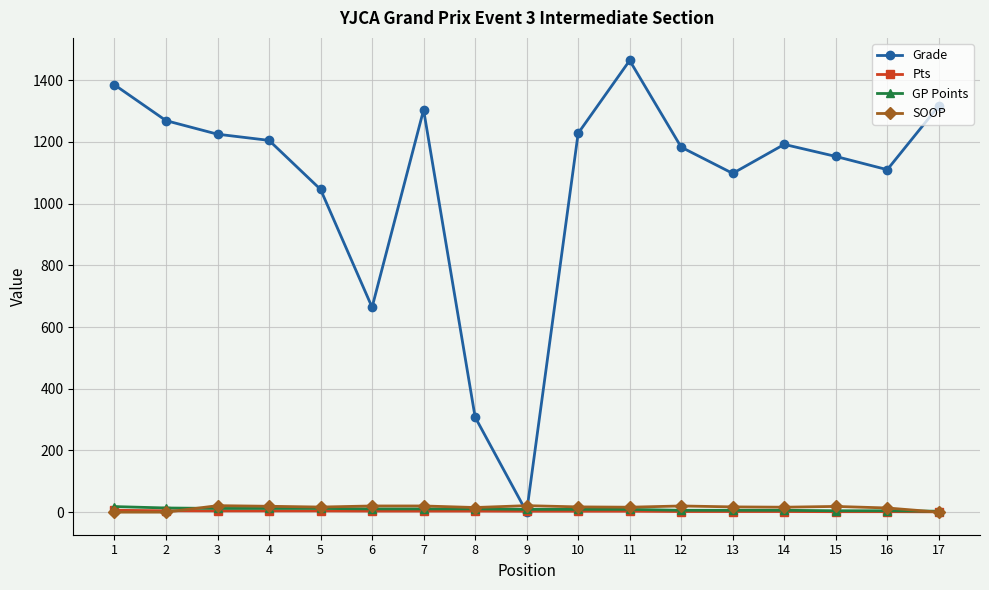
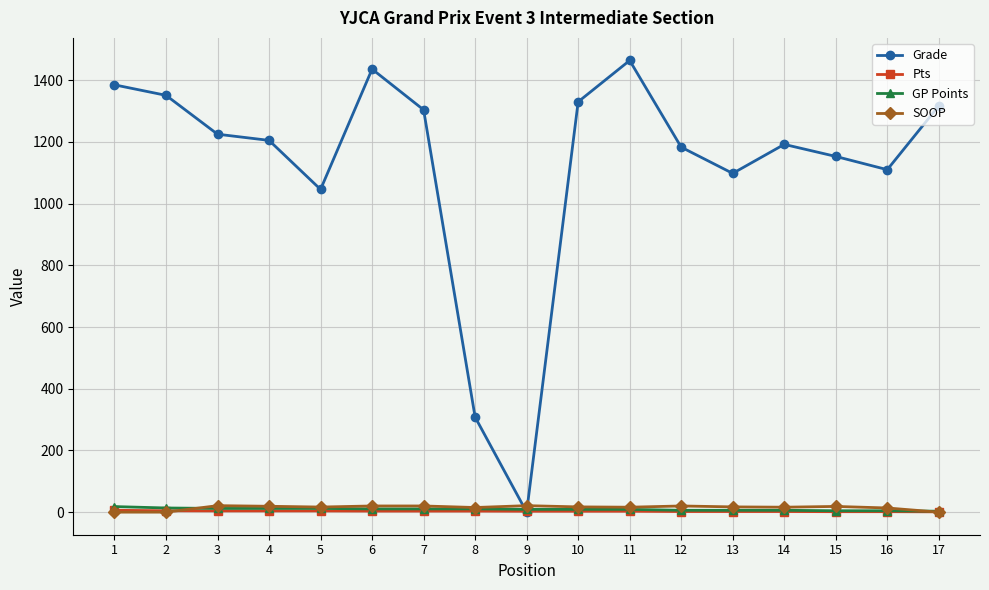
  {
    "Grade": {
      "1": 1390,
-     "2": 1270,
+     "2": 1350,
      "3": 1230,
      "4": 1210,
      "5": 1050,
-     "6": 660,
+     "6": 1440,
      "7": 1300,
      "8": 310,
-     "10": 1230,
+     "10": 1330,
      "11": 1460,
      "12": 1180,
      "13": 1100,
      "14": 1190,
      "15": 1150,
      "16": 1110
    },
    "GP Points": {
      "1": 20,
      "2": 10
    }
  }
